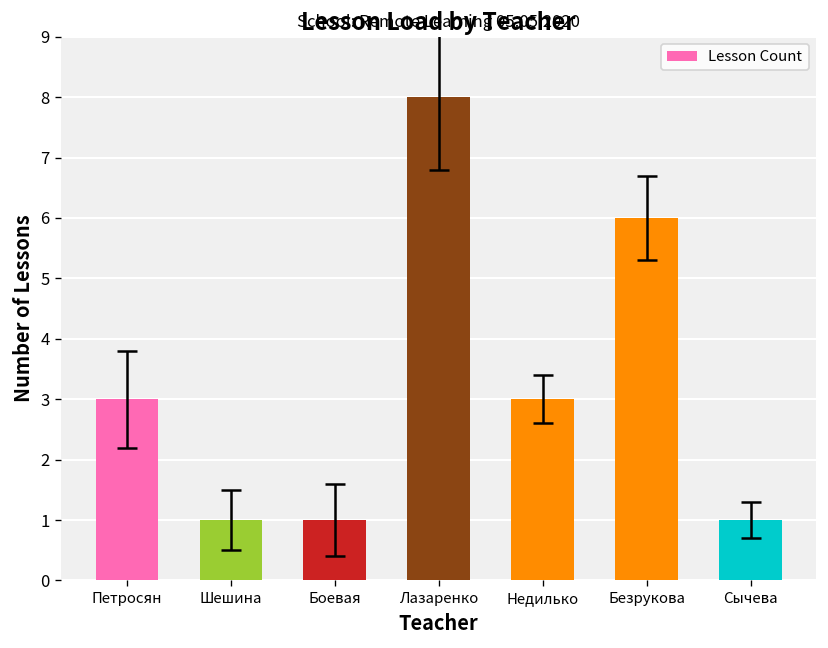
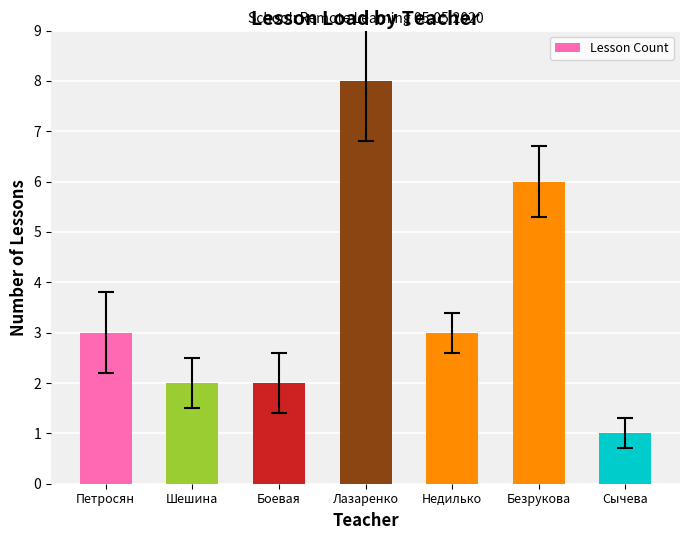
  {
    "Lesson Count": {
      "Петросян": 3,
-     "Шешина": 1,
-     "Боевая": 1,
+     "Шешина": 2,
+     "Боевая": 2,
      "Лазаренко": 8,
      "Недилько": 3,
      "Безрукова": 6,
      "Сычева": 1
    }
  }
